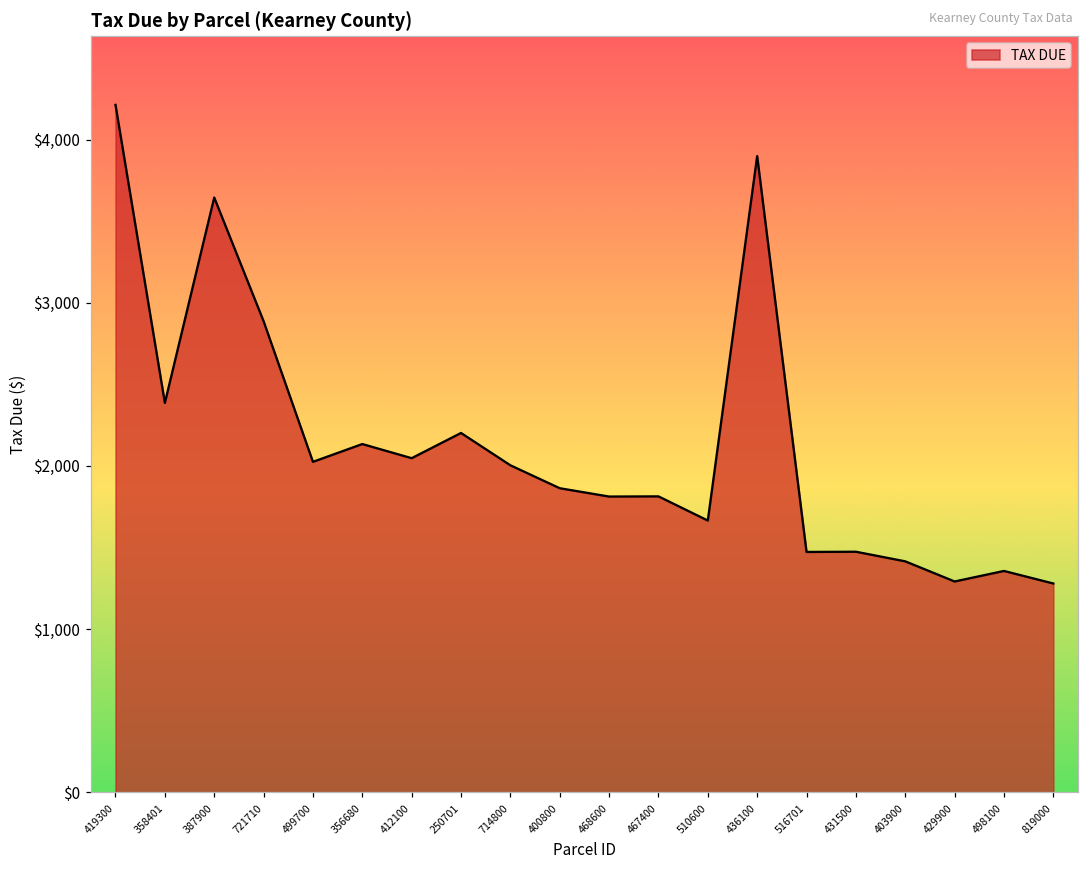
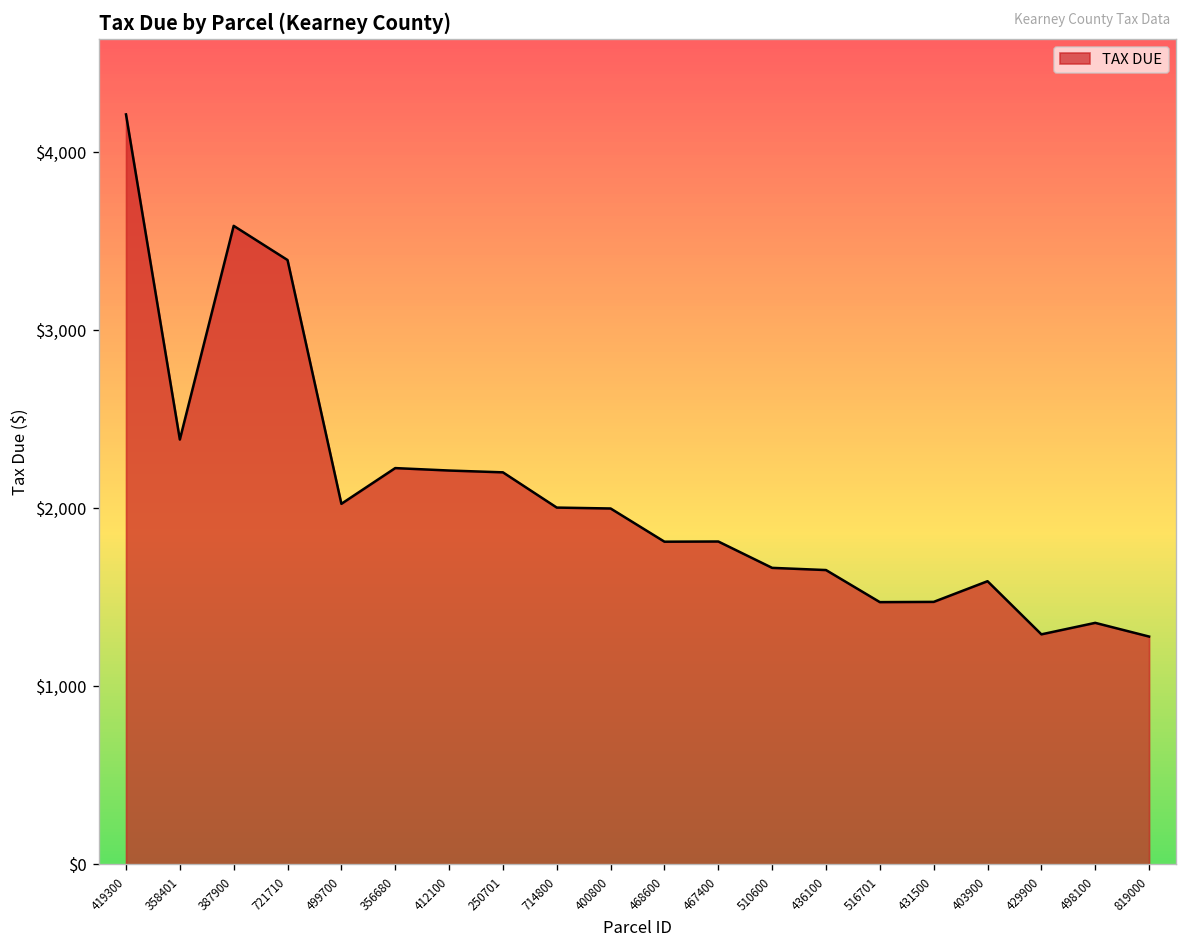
  {
    "419300": "$4,210",
    "358401": "$2,390",
-   "387900": "$3,640",
-   "721710": "$2,890",
+   "387900": "$3,590",
+   "721710": "$3,390",
    "499700": "$2,030",
-   "356680": "$2,130",
-   "412100": "$2,050",
+   "356680": "$2,230",
+   "412100": "$2,210",
    "250701": "$2,200",
    "714800": "$2,000",
-   "400800": "$1,860",
+   "400800": "$2,000",
    "468600": "$1,810",
    "467400": "$1,810",
    "510600": "$1,670",
-   "436100": "$3,900",
+   "436100": "$1,650",
    "516701": "$1,470",
    "431500": "$1,470",
-   "403900": "$1,420",
+   "403900": "$1,590",
    "429900": "$1,290",
    "498100": "$1,360",
    "819000": "$1,280"
  }
